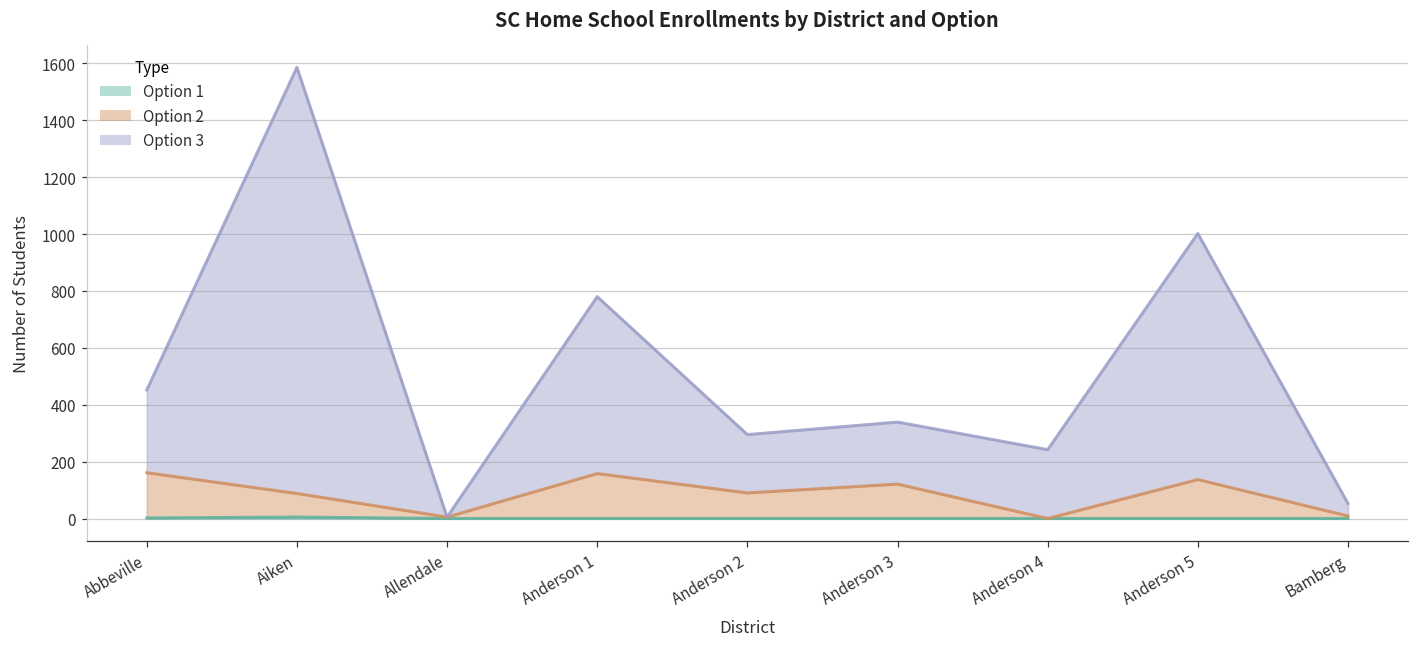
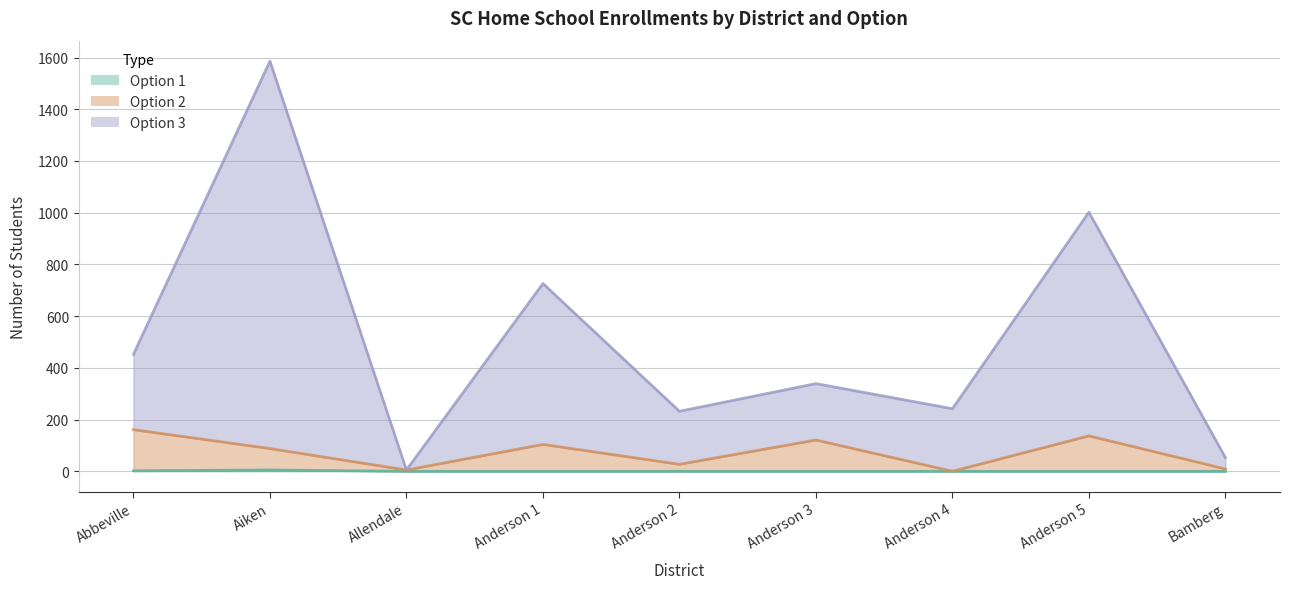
  {
    "Option 2": {
      "Abbeville": 160,
      "Aiken": 80,
-     "Anderson 1": 160,
-     "Anderson 2": 90,
+     "Anderson 1": 100,
+     "Anderson 2": 30,
      "Anderson 3": 120,
      "Anderson 5": 140
    }
  }
